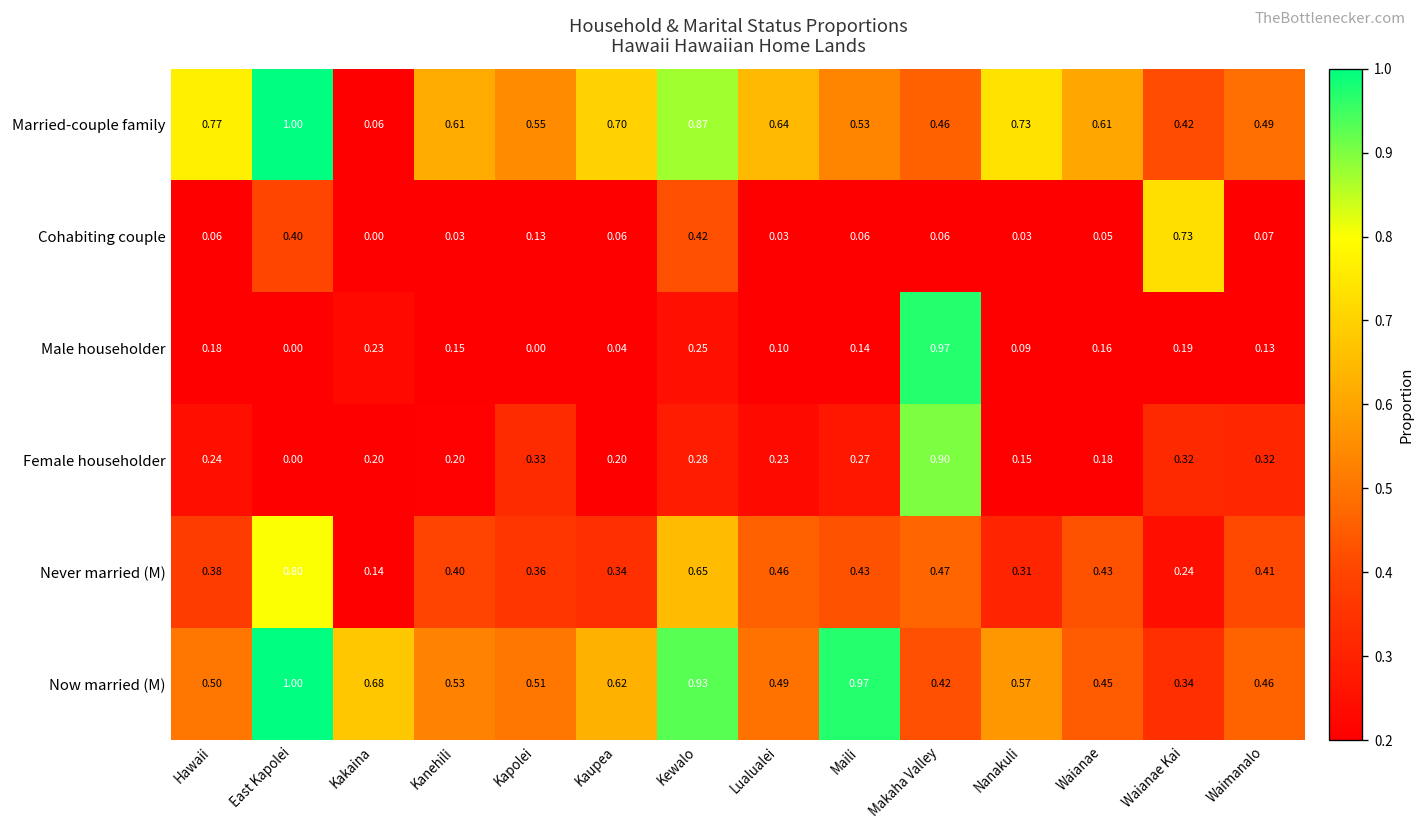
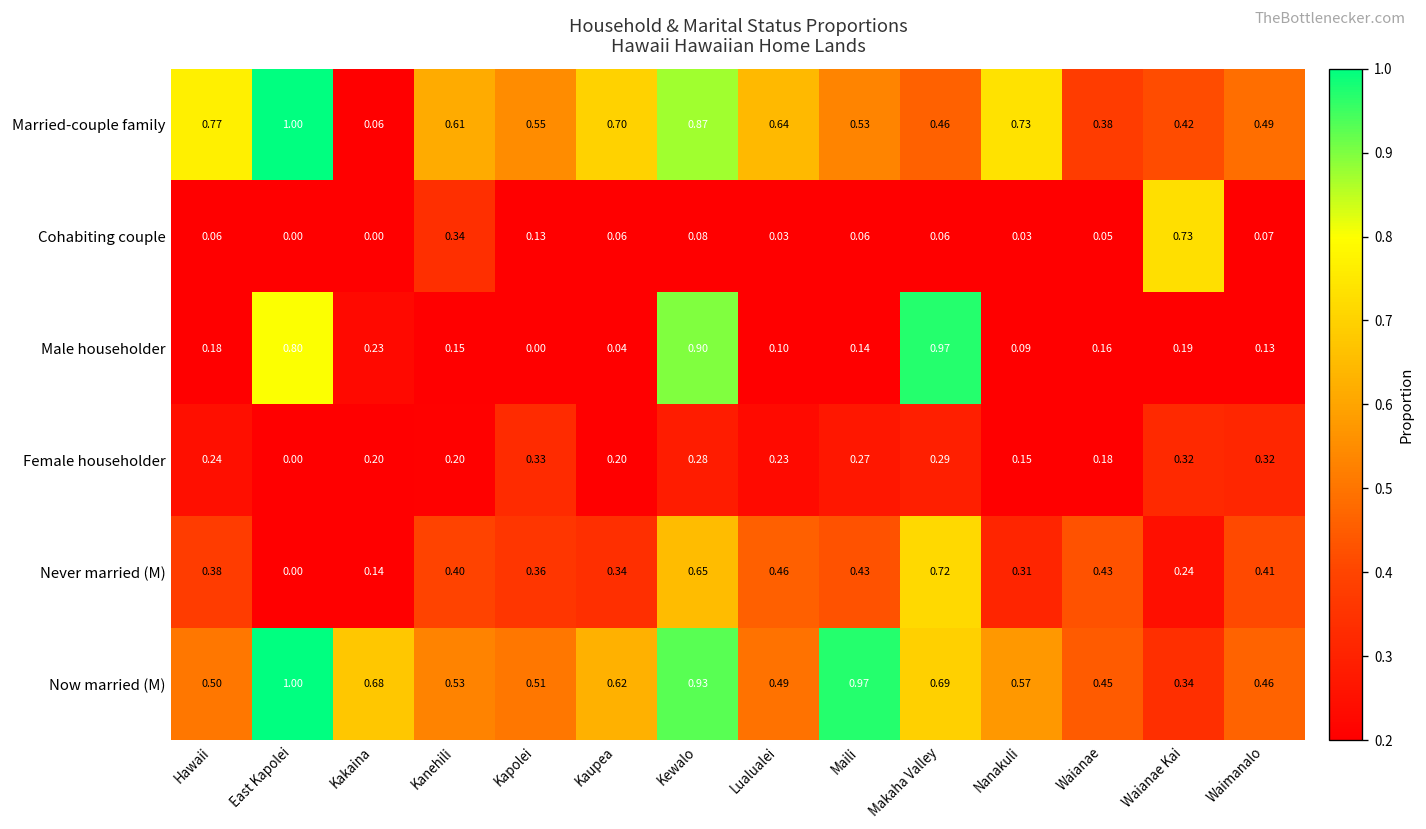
  {
    "Married-couple family": {
      "Hawaii": 0.77,
      "East Kapolei": 1.00,
      "Kakaina": 0.06,
      "Kanehili": 0.61,
      "Kapolei": 0.55,
      "Kaupea": 0.70,
      "Kewalo": 0.87,
      "Lualualei": 0.64,
      "Maili": 0.53,
      "Makaha Valley": 0.46,
      "Nanakuli": 0.73,
-     "Waianae": 0.61,
+     "Waianae": 0.38,
      "Waianae Kai": 0.42,
      "Waimanalo": 0.49
    },
    "Cohabiting couple": {
      "Hawaii": 0.06,
-     "East Kapolei": 0.40,
+     "East Kapolei": 0.00,
      "Kakaina": 0.00,
-     "Kanehili": 0.03,
+     "Kanehili": 0.34,
      "Kapolei": 0.13,
      "Kaupea": 0.06,
-     "Kewalo": 0.42,
+     "Kewalo": 0.08,
      "Lualualei": 0.03,
      "Maili": 0.06,
      "Makaha Valley": 0.06,
      "Nanakuli": 0.03,
      "Waianae": 0.05,
      "Waianae Kai": 0.73,
      "Waimanalo": 0.07
    },
    "Male householder": {
      "Hawaii": 0.18,
-     "East Kapolei": 0.00,
+     "East Kapolei": 0.80,
      "Kakaina": 0.23,
      "Kanehili": 0.15,
      "Kapolei": 0.00,
      "Kaupea": 0.04,
-     "Kewalo": 0.25,
+     "Kewalo": 0.90,
      "Lualualei": 0.10,
      "Maili": 0.14,
      "Makaha Valley": 0.97,
      "Nanakuli": 0.09,
      "Waianae": 0.16,
      "Waianae Kai": 0.19,
      "Waimanalo": 0.13
    },
    "Female householder": {
      "Hawaii": 0.24,
      "East Kapolei": 0.00,
      "Kakaina": 0.20,
      "Kanehili": 0.20,
      "Kapolei": 0.33,
      "Kaupea": 0.20,
      "Kewalo": 0.28,
      "Lualualei": 0.23,
      "Maili": 0.27,
-     "Makaha Valley": 0.90,
+     "Makaha Valley": 0.29,
      "Nanakuli": 0.15,
      "Waianae": 0.18,
      "Waianae Kai": 0.32,
      "Waimanalo": 0.32
    },
    "Never married (M)": {
      "Hawaii": 0.38,
-     "East Kapolei": 0.80,
+     "East Kapolei": 0.00,
      "Kakaina": 0.14,
      "Kanehili": 0.40,
      "Kapolei": 0.36,
      "Kaupea": 0.34,
      "Kewalo": 0.65,
      "Lualualei": 0.46,
      "Maili": 0.43,
-     "Makaha Valley": 0.47,
+     "Makaha Valley": 0.72,
      "Nanakuli": 0.31,
      "Waianae": 0.43,
      "Waianae Kai": 0.24,
      "Waimanalo": 0.41
    },
    "Now married (M)": {
      "Hawaii": 0.50,
      "East Kapolei": 1.00,
      "Kakaina": 0.68,
      "Kanehili": 0.53,
      "Kapolei": 0.51,
      "Kaupea": 0.62,
      "Kewalo": 0.93,
      "Lualualei": 0.49,
      "Maili": 0.97,
-     "Makaha Valley": 0.42,
+     "Makaha Valley": 0.69,
      "Nanakuli": 0.57,
      "Waianae": 0.45,
      "Waianae Kai": 0.34,
      "Waimanalo": 0.46
    }
  }
